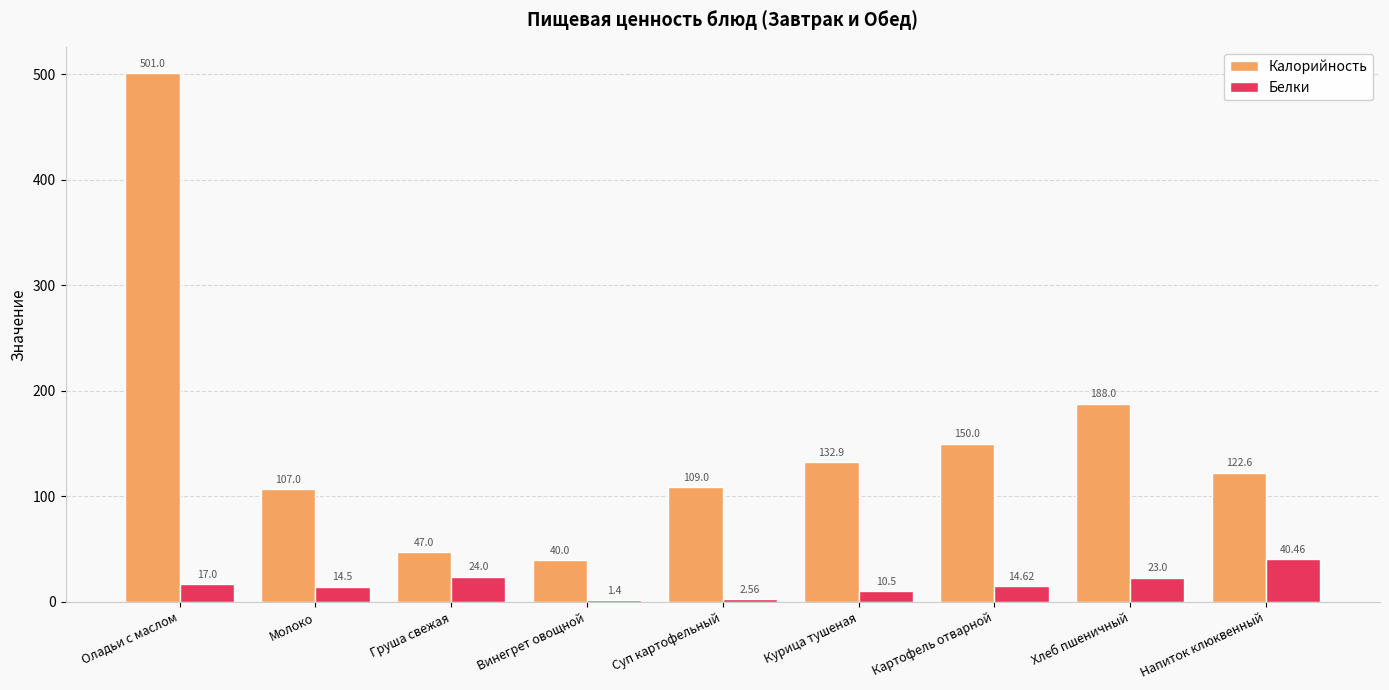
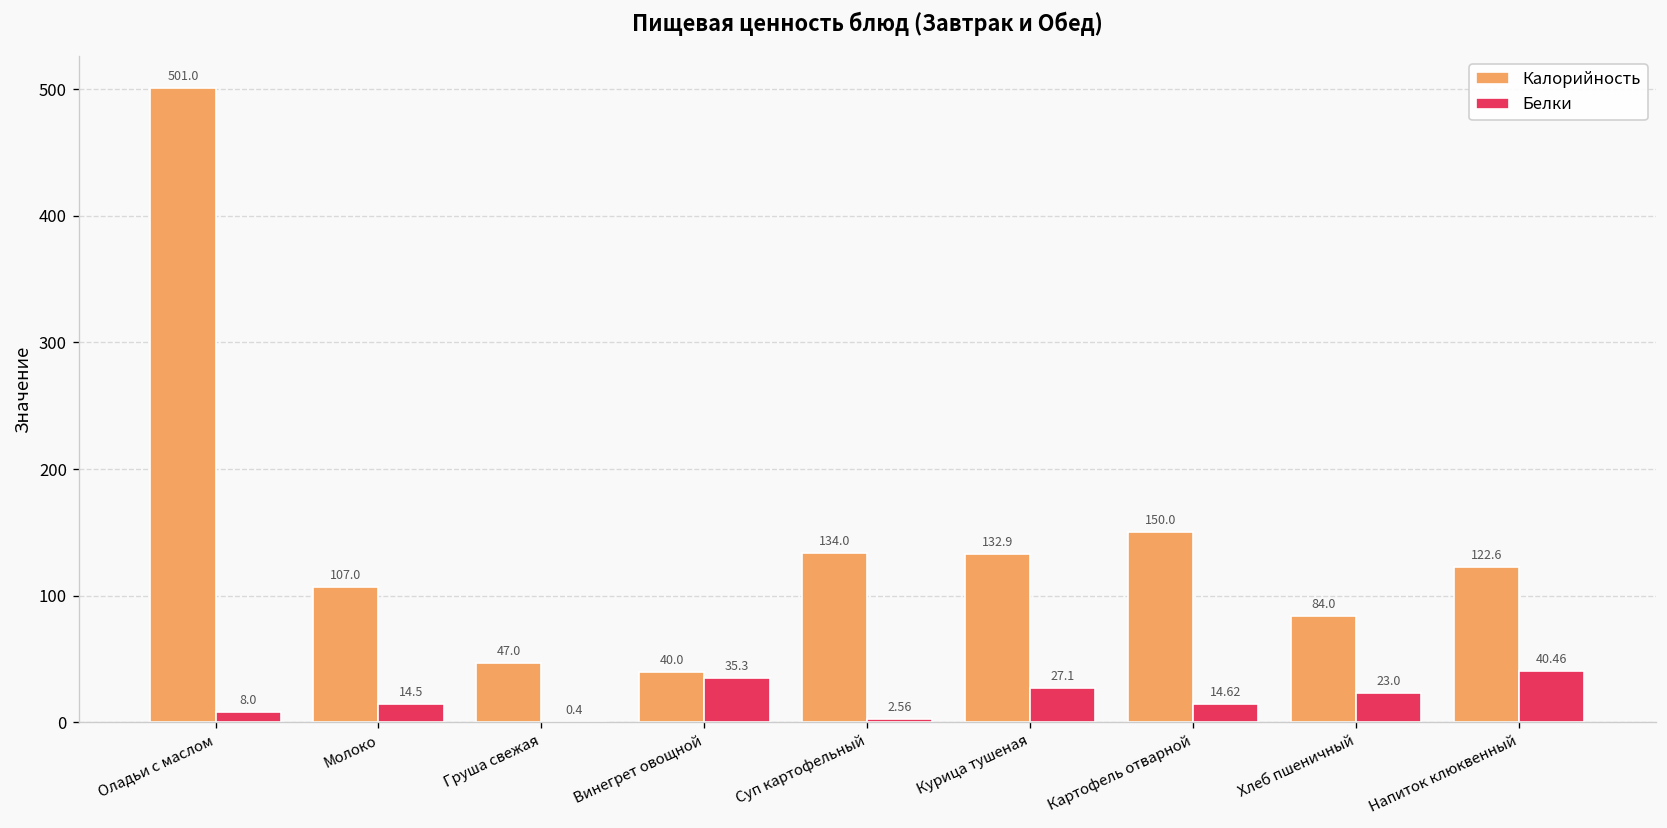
  {
    "Калорийность": {
      "Оладьи с маслом": 501.0,
      "Молоко": 107.0,
      "Груша свежая": 47.0,
      "Винегрет овощной": 40.0,
-     "Суп картофельный": 109.0,
+     "Суп картофельный": 134.0,
      "Курица тушеная": 132.9,
      "Картофель отварной": 150.0,
-     "Хлеб пшеничный": 188.0,
+     "Хлеб пшеничный": 84.0,
      "Напиток клюквенный": 122.6
    },
    "Белки": {
-     "Оладьи с маслом": 17.0,
+     "Оладьи с маслом": 8.0,
      "Молоко": 14.5,
-     "Груша свежая": 24.0,
-     "Винегрет овощной": 1.4,
+     "Груша свежая": 0.4,
+     "Винегрет овощной": 35.3,
      "Суп картофельный": 2.56,
-     "Курица тушеная": 10.5,
+     "Курица тушеная": 27.1,
      "Картофель отварной": 14.62,
      "Хлеб пшеничный": 23.0,
      "Напиток клюквенный": 40.46
    }
  }
